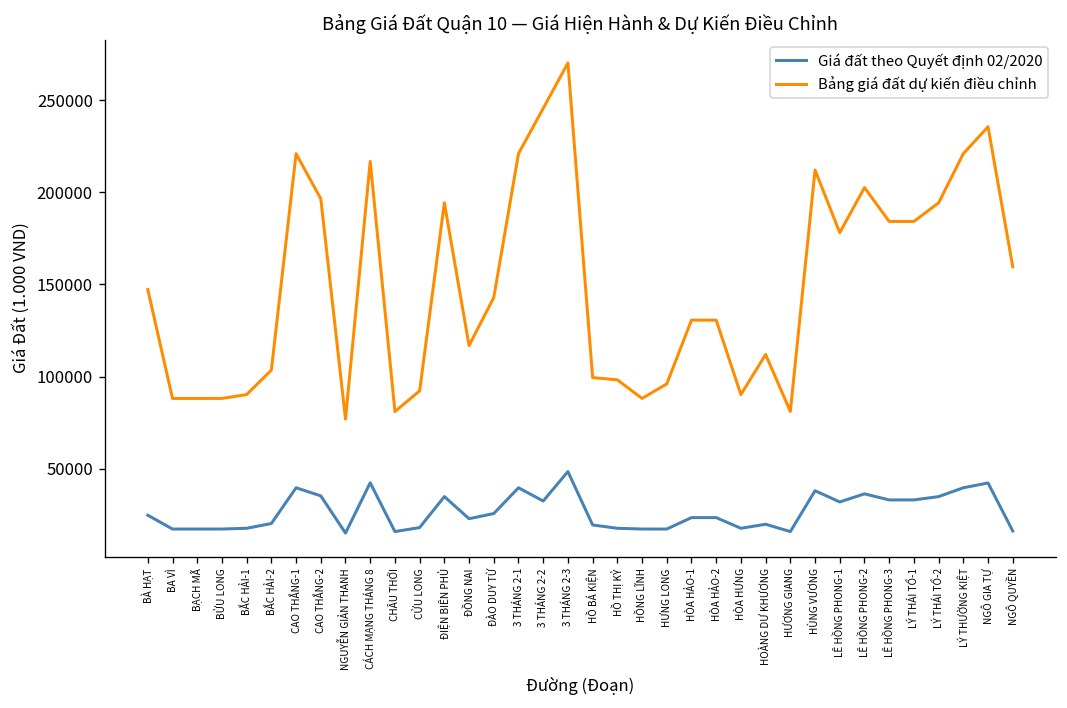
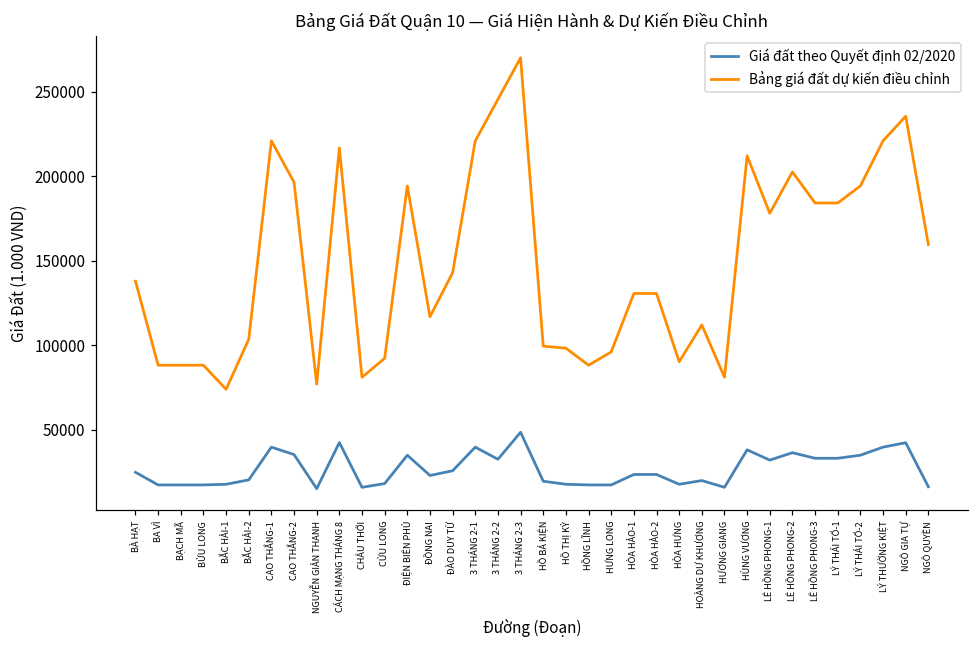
  {
    "Giá đất theo Quyết định 02/2020": {
      "BÀ HẠT": 25000,
      "BA VÌ": 17000,
      "BẠCH MÃ": 17000,
      "BỬU LONG": 17000,
      "BẮC HẢI-1": 18000,
      "BẮC HẢI-2": 20000,
      "CAO THẮNG-1": 40000,
      "CAO THẮNG-2": 35000,
      "NGUYỄN GIẢN THANH": 15000,
      "CÁCH MẠNG THÁNG 8": 42000,
      "CHÂU THỚI": 16000,
      "CỬU LONG": 18000,
      "ĐIỆN BIÊN PHỦ": 35000,
      "ĐỒNG NAI": 23000,
      "ĐÀO DUY TỪ": 26000,
      "3 THÁNG 2-1": 40000,
      "3 THÁNG 2-2": 32000,
      "3 THÁNG 2-3": 48000,
      "HỒ BÁ KIỆN": 19000,
      "HỒ THỊ KỶ": 18000,
      "HỒNG LĨNH": 17000,
      "HƯNG LONG": 17000,
      "HÒA HẢO-1": 23000,
      "HÒA HẢO-2": 23000,
      "HÒA HƯNG": 18000,
      "HOÀNG DƯ KHƯƠNG": 20000,
      "HƯƠNG GIANG": 16000,
      "HÙNG VƯƠNG": 38000,
      "LÊ HỒNG PHONG-1": 32000,
      "LÊ HỒNG PHONG-2": 36000,
      "LÊ HỒNG PHONG-3": 33000,
      "LÝ THÁI TỔ-1": 33000,
      "LÝ THÁI TỔ-2": 35000,
      "LÝ THƯỜNG KIỆT": 40000,
      "NGÔ GIA TỰ": 42000,
      "NGÔ QUYỀN": 16000
    },
    "Bảng giá đất dự kiến điều chỉnh": {
-     "BÀ HẠT": 147000,
+     "BÀ HẠT": 138000,
      "BA VÌ": 88000,
      "BẠCH MÃ": 88000,
      "BỬU LONG": 88000,
-     "BẮC HẢI-1": 90000,
+     "BẮC HẢI-1": 74000,
      "BẮC HẢI-2": 104000,
      "CAO THẮNG-1": 221000,
      "CAO THẮNG-2": 197000,
      "NGUYỄN GIẢN THANH": 77000,
      "CÁCH MẠNG THÁNG 8": 217000,
      "CHÂU THỚI": 81000,
      "CỬU LONG": 92000,
      "ĐIỆN BIÊN PHỦ": 194000,
      "ĐỒNG NAI": 117000,
      "ĐÀO DUY TỪ": 143000,
      "3 THÁNG 2-1": 221000,
      "3 THÁNG 2-2": 246000,
      "3 THÁNG 2-3": 270000,
      "HỒ BÁ KIỆN": 99000,
      "HỒ THỊ KỶ": 98000,
      "HỒNG LĨNH": 88000,
      "HƯNG LONG": 96000,
      "HÒA HẢO-1": 131000,
      "HÒA HẢO-2": 131000,
      "HÒA HƯNG": 90000,
      "HOÀNG DƯ KHƯƠNG": 112000,
      "HƯƠNG GIANG": 81000,
      "HÙNG VƯƠNG": 212000,
      "LÊ HỒNG PHONG-1": 178000,
      "LÊ HỒNG PHONG-2": 203000,
      "LÊ HỒNG PHONG-3": 184000,
      "LÝ THÁI TỔ-1": 184000,
      "LÝ THÁI TỔ-2": 194000,
      "LÝ THƯỜNG KIỆT": 221000,
      "NGÔ GIA TỰ": 236000,
      "NGÔ QUYỀN": 160000
    }
  }
